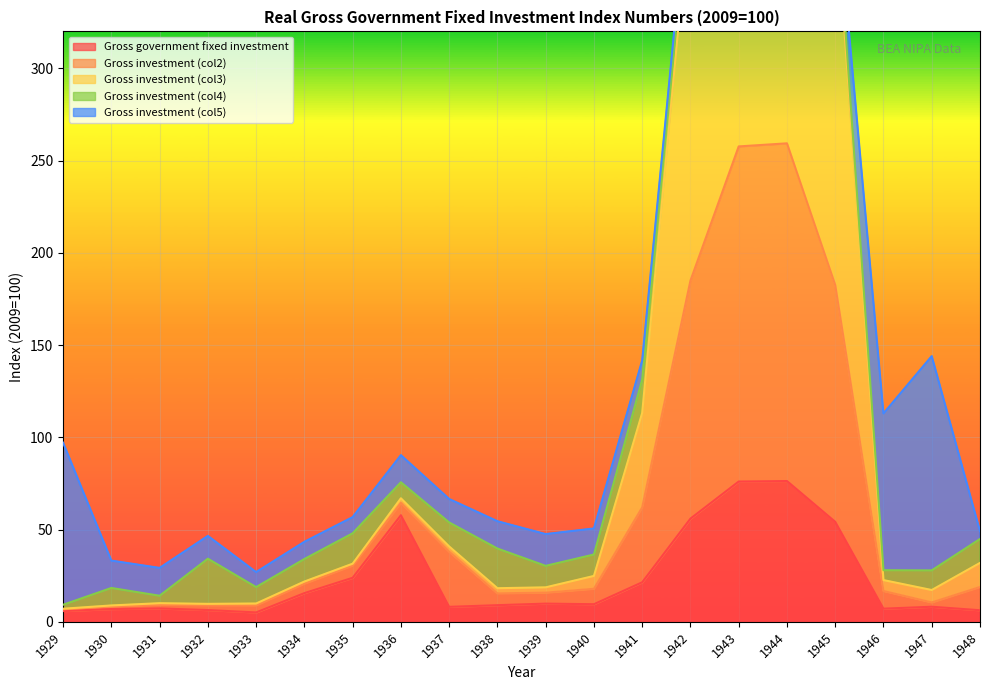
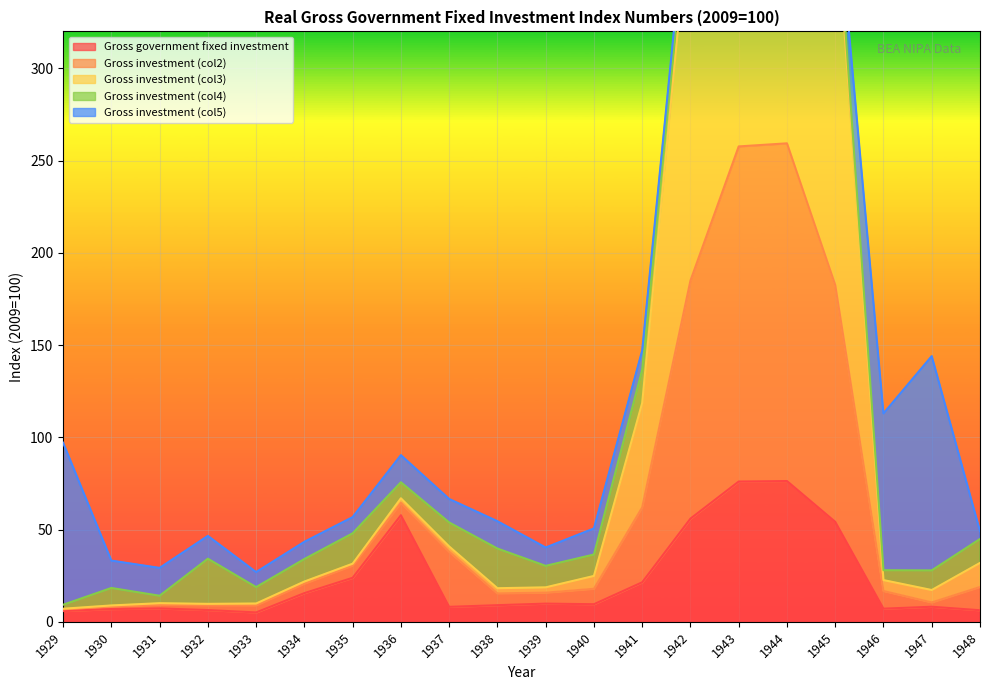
  {
    "Gross government fixed investment": {
      "1931": 7,
      "1932": 6,
      "1933": 5,
      "1934": 16,
      "1935": 24,
      "1936": 58,
      "1937": 8,
      "1938": 9,
      "1939": 10,
      "1940": 10,
      "1941": 21,
      "1942": 56,
      "1943": 76,
      "1944": 76,
      "1945": 54,
      "1946": 7,
      "1947": 8,
      "1948": 6
    },
    "Gross investment (col2)": {
      "1936": 7,
      "1937": 30,
      "1938": 6,
      "1939": 6,
      "1940": 8,
      "1941": 41,
      "1942": 129,
      "1943": 182,
      "1944": 183,
      "1945": 128,
      "1946": 10,
      "1947": 2,
      "1948": 13
    },
    "Gross investment (col3)": {
      "1936": 2,
      "1937": 3,
      "1938": 3,
      "1939": 3,
      "1940": 7,
-     "1941": 51,
+     "1941": 57,
      "1946": 6,
      "1947": 7,
      "1948": 13
    },
    "Gross investment (col4)": {
      "1929": 2,
      "1930": 9,
      "1931": 4,
      "1932": 24,
      "1933": 9,
      "1934": 12,
      "1935": 16,
      "1936": 9,
      "1937": 13,
      "1938": 22,
      "1939": 12,
      "1940": 12,
      "1941": 18,
      "1946": 5,
      "1947": 11,
      "1948": 13
    },
    "Gross investment (col5)": {
      "1929": 88,
      "1930": 15,
      "1931": 15,
      "1932": 12,
      "1933": 8,
      "1934": 9,
      "1935": 9,
      "1936": 15,
      "1937": 13,
      "1938": 15,
-     "1939": 17,
+     "1939": 10,
      "1940": 14,
      "1941": 10,
      "1946": 85,
      "1947": 116,
      "1948": 4
    }
  }
